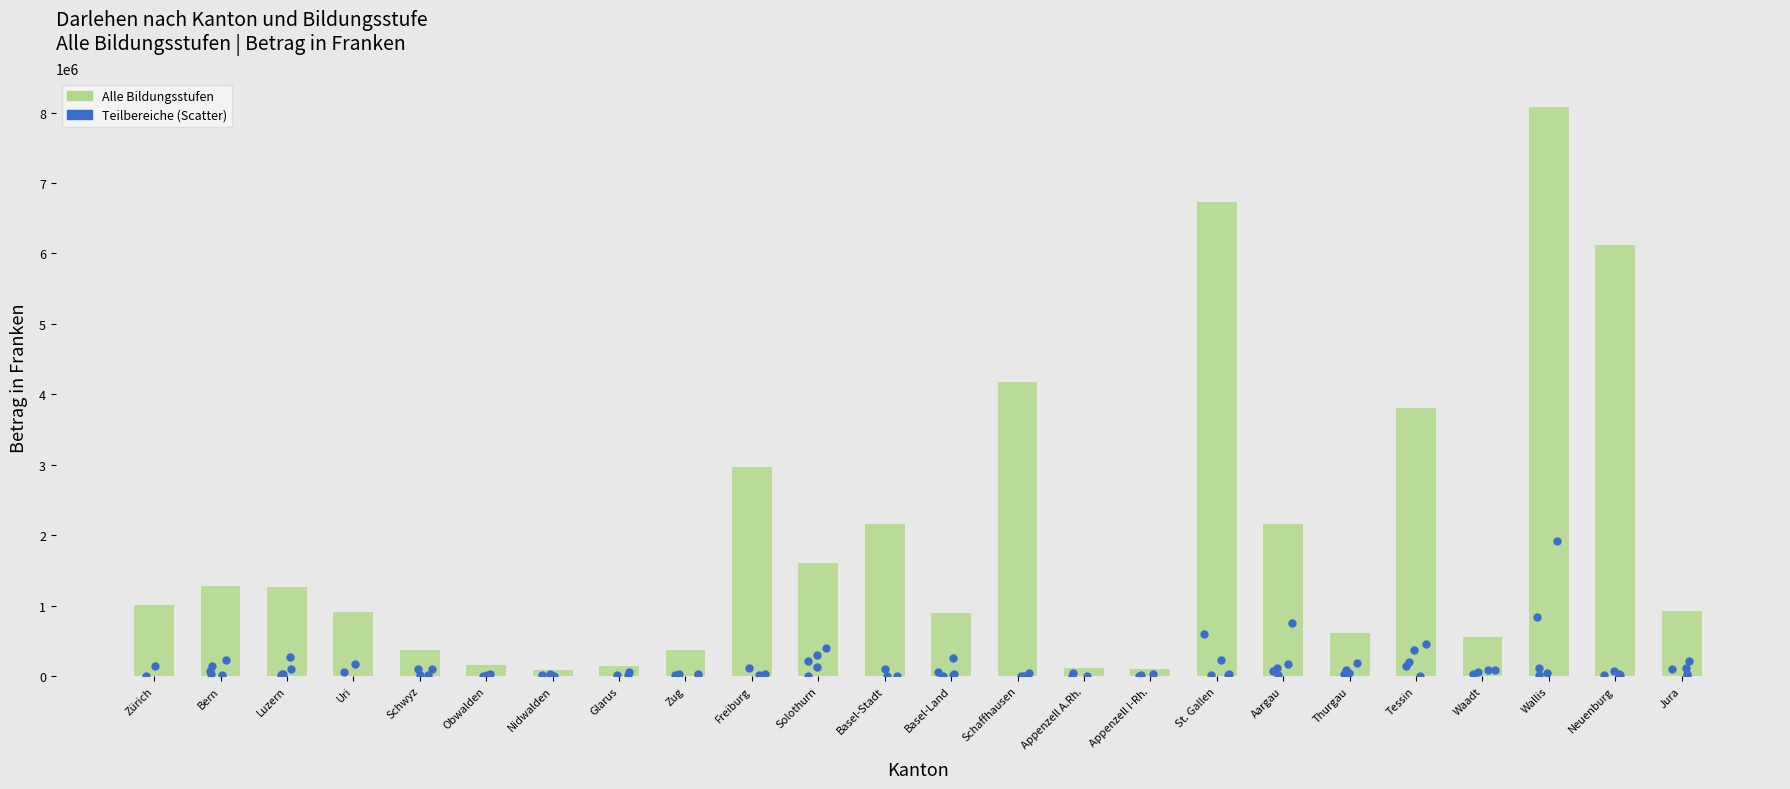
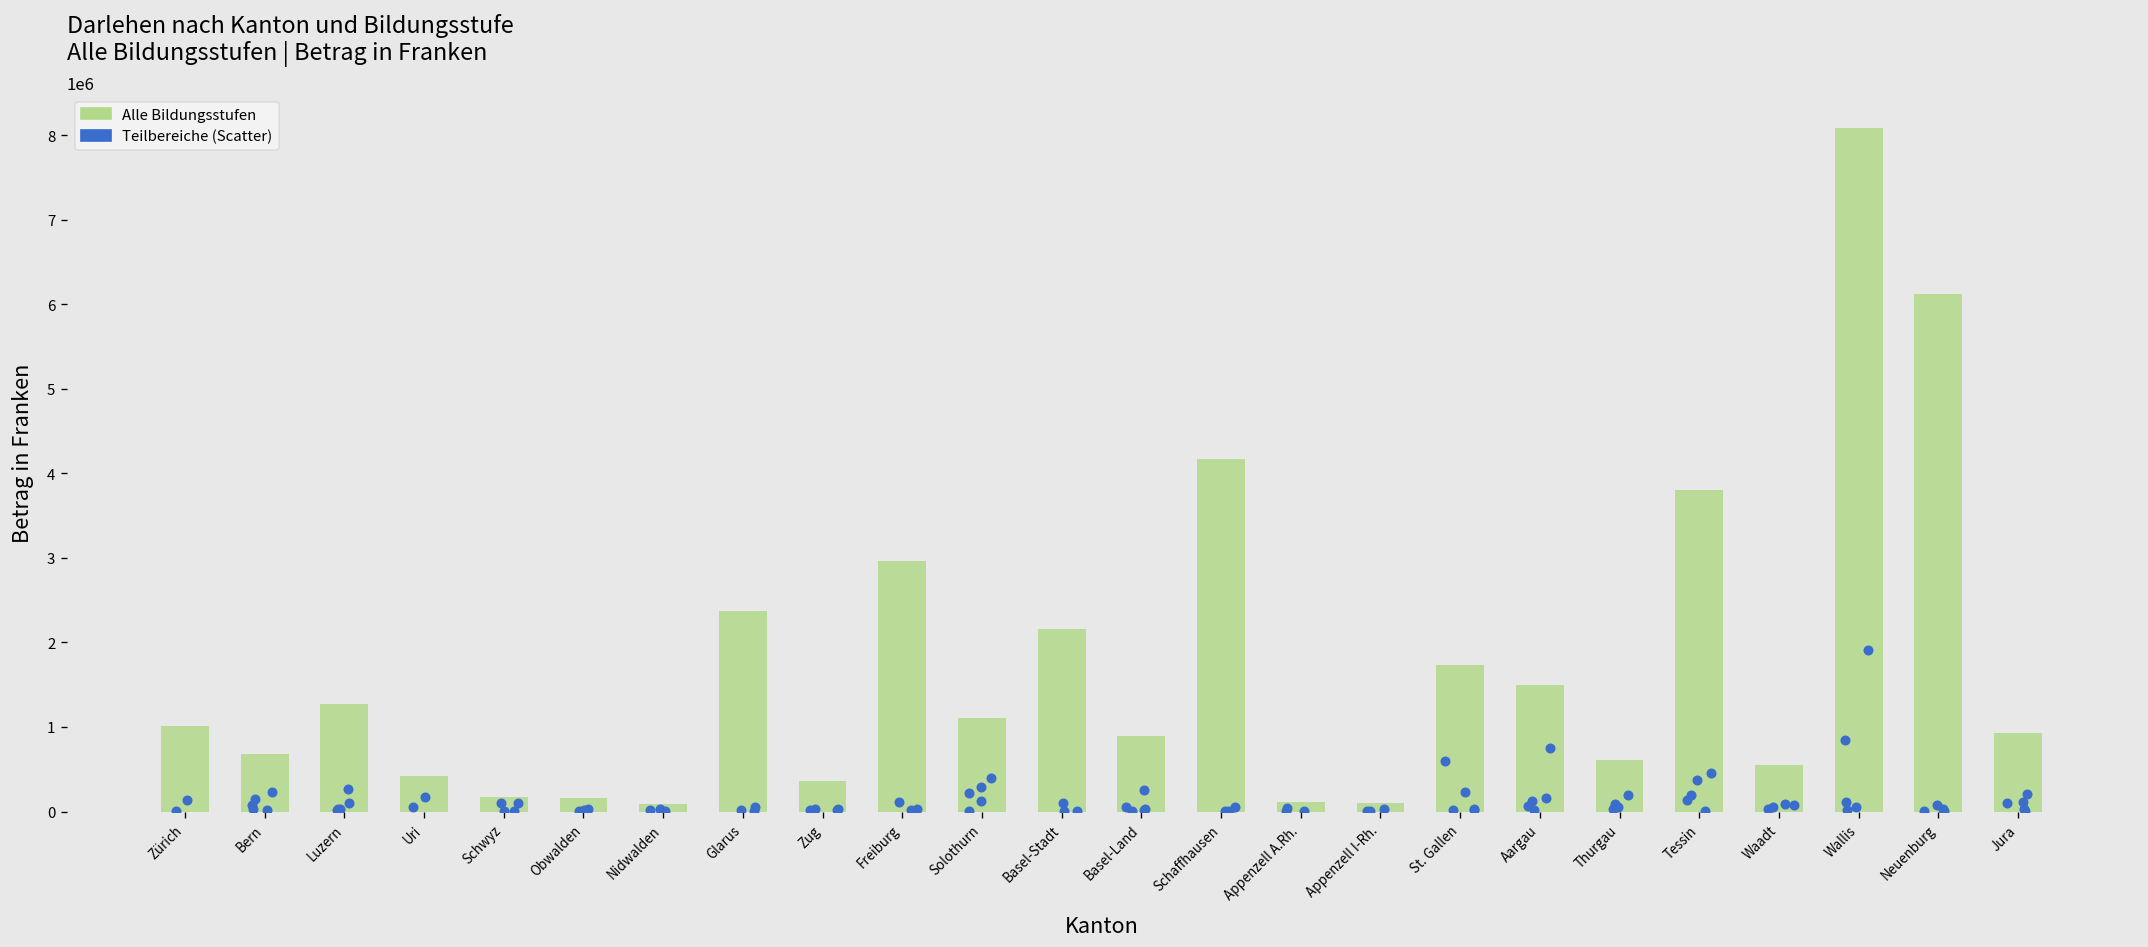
  {
    "Alle Bildungsstufen": {
      "Zürich": 1000000,
-     "Bern": 1300000,
+     "Bern": 700000,
      "Luzern": 1300000,
-     "Uri": 900000,
-     "Schwyz": 400000,
+     "Uri": 400000,
+     "Schwyz": 200000,
      "Obwalden": 200000,
      "Nidwalden": 100000,
-     "Glarus": 100000,
+     "Glarus": 2400000,
      "Zug": 400000,
      "Freiburg": 3000000,
-     "Solothurn": 1600000,
+     "Solothurn": 1100000,
      "Basel-Stadt": 2200000,
      "Basel-Land": 900000,
      "Schaffhausen": 4200000,
      "Appenzell A.Rh.": 100000,
      "Appenzell I-Rh.": 100000,
-     "St. Gallen": 6700000,
-     "Aargau": 2200000,
+     "St. Gallen": 1700000,
+     "Aargau": 1500000,
      "Thurgau": 600000,
      "Tessin": 3800000,
      "Waadt": 500000,
      "Wallis": 8100000,
      "Neuenburg": 6100000,
      "Jura": 900000
    }
  }
